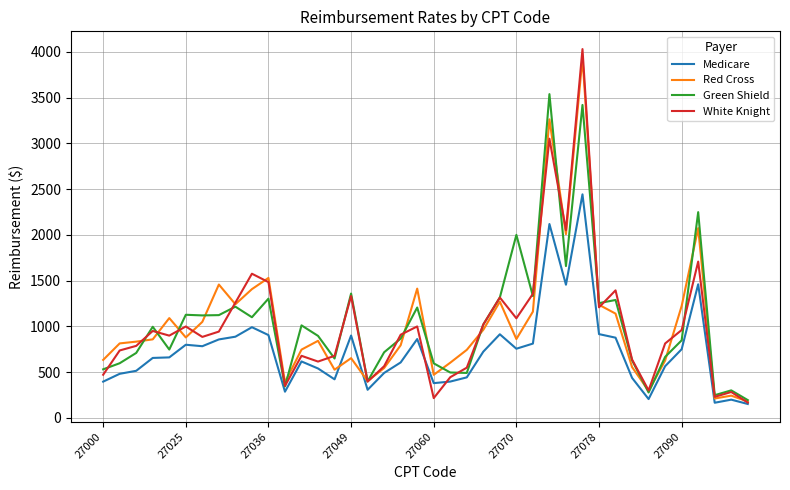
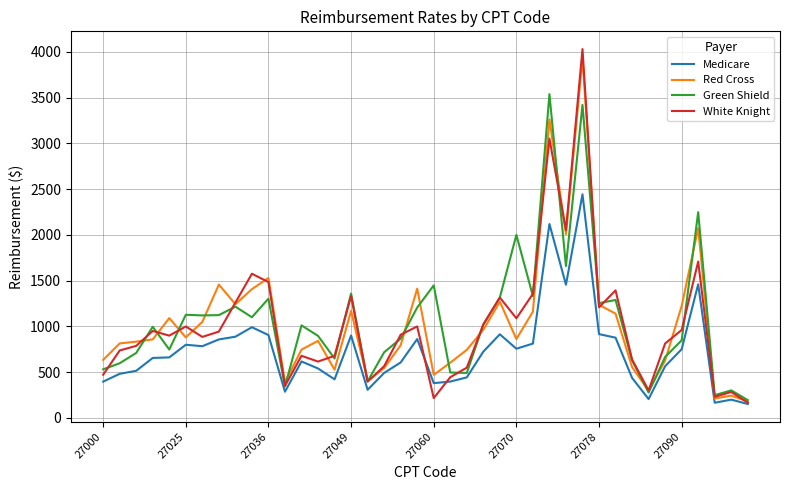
  {
    "Medicare": {
      "27000": 400,
      "27025": 800,
      "27036": 900,
      "27049": 900,
      "27060": 400,
      "27070": 800,
      "27078": 900,
      "27090": 700
    },
    "Red Cross": {
      "27000": 600,
      "27025": 900,
      "27036": 1500,
-     "27049": 700,
+     "27049": 1200,
      "27060": 500,
      "27070": 900,
      "27090": 1200
    },
    "Green Shield": {
      "27000": 500,
      "27025": 1100,
      "27036": 1300,
-     "27060": 600,
+     "27060": 1400,
      "27070": 2000,
      "27090": 800
    },
    "White Knight": {
      "27000": 500,
      "27025": 1000,
      "27036": 1500,
      "27060": 200,
      "27070": 1100,
      "27090": 1000
    }
  }
